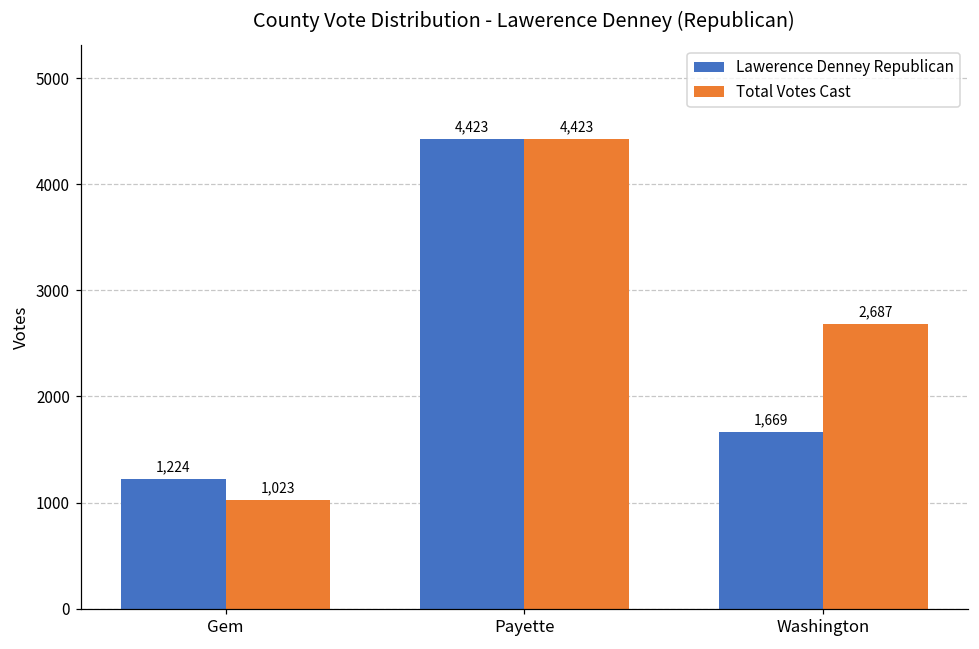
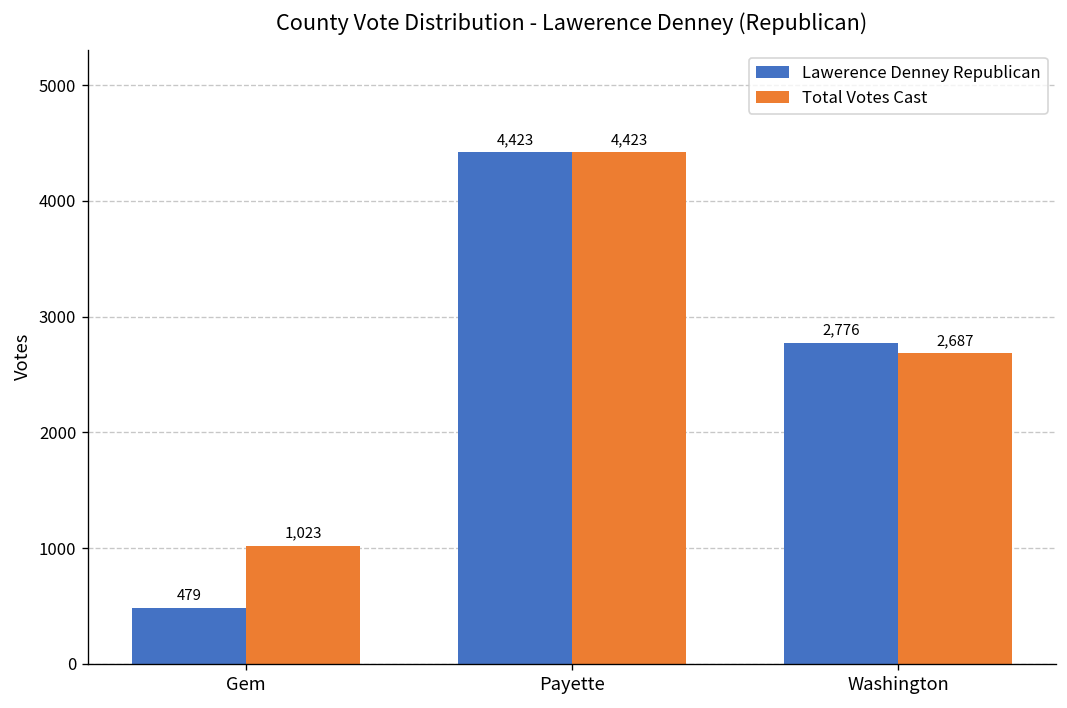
  {
    "Lawerence Denney Republican": {
-     "Gem": "1,224",
+     "Gem": "479",
      "Payette": "4,423",
-     "Washington": "1,669"
+     "Washington": "2,776"
    },
    "Total Votes Cast": {
      "Gem": "1,023",
      "Payette": "4,423",
      "Washington": "2,687"
    }
  }
